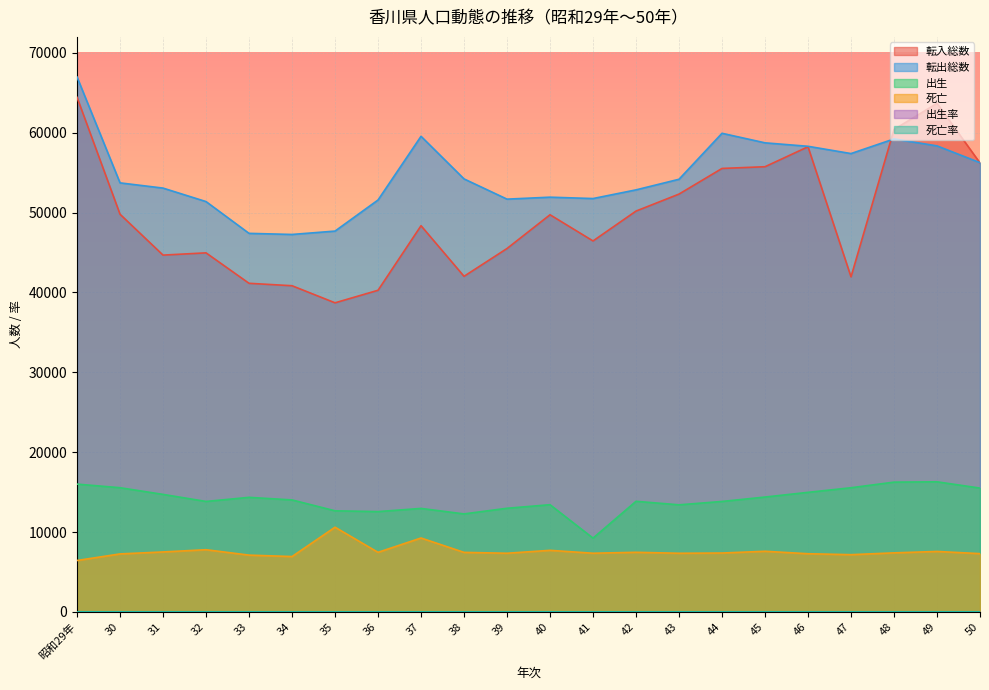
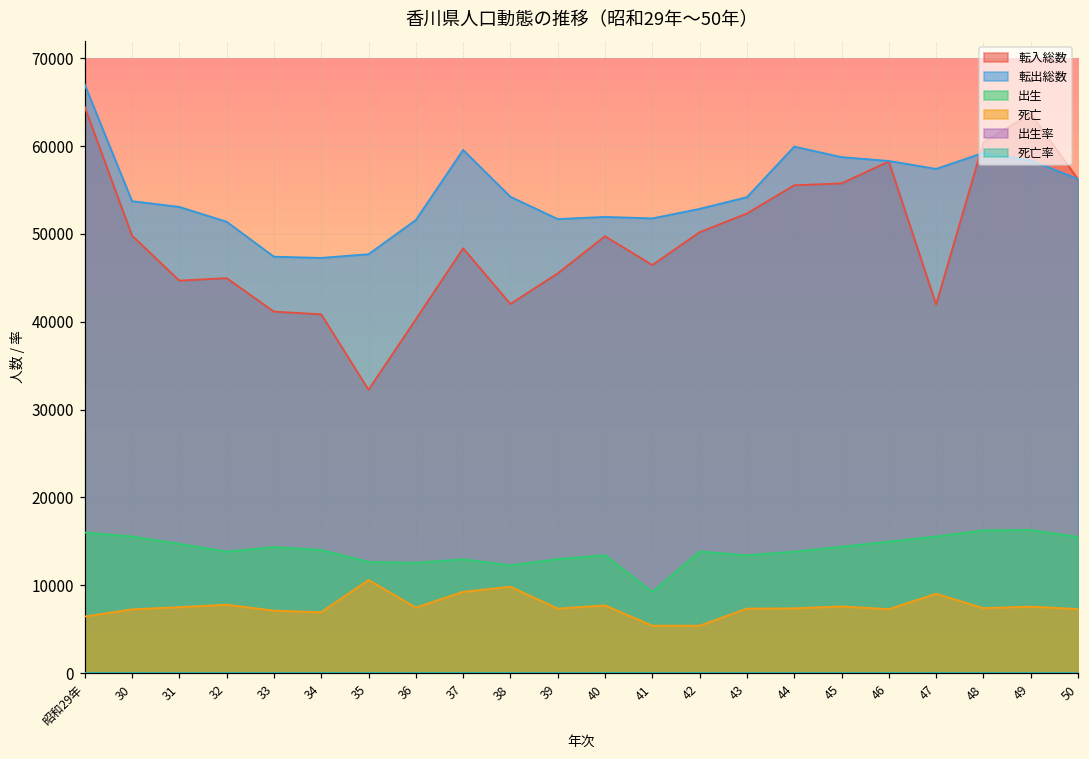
  {
    "転入総数": {
      "昭和29年": 64000,
      "30": 50000,
      "31": 45000,
      "32": 45000,
      "33": 41000,
      "34": 41000,
-     "35": 39000,
+     "35": 32000,
      "36": 40000,
      "37": 48000,
      "38": 42000,
      "39": 46000,
      "40": 50000,
      "41": 46000,
      "42": 50000,
      "43": 52000,
      "44": 56000,
      "45": 56000,
      "47": 42000
    },
    "死亡": {
      "昭和29年": 6000,
      "30": 7000,
      "31": 8000,
      "32": 8000,
      "33": 7000,
      "34": 7000,
      "35": 11000,
      "36": 7000,
      "37": 9000,
-     "38": 7000,
+     "38": 10000,
      "39": 7000,
      "40": 8000,
-     "41": 7000,
-     "42": 7000,
+     "41": 5000,
+     "42": 5000,
      "43": 7000,
      "44": 7000,
      "45": 8000,
      "46": 7000,
-     "47": 7000,
+     "47": 9000,
      "48": 7000,
      "49": 8000,
      "50": 7000
    }
  }
